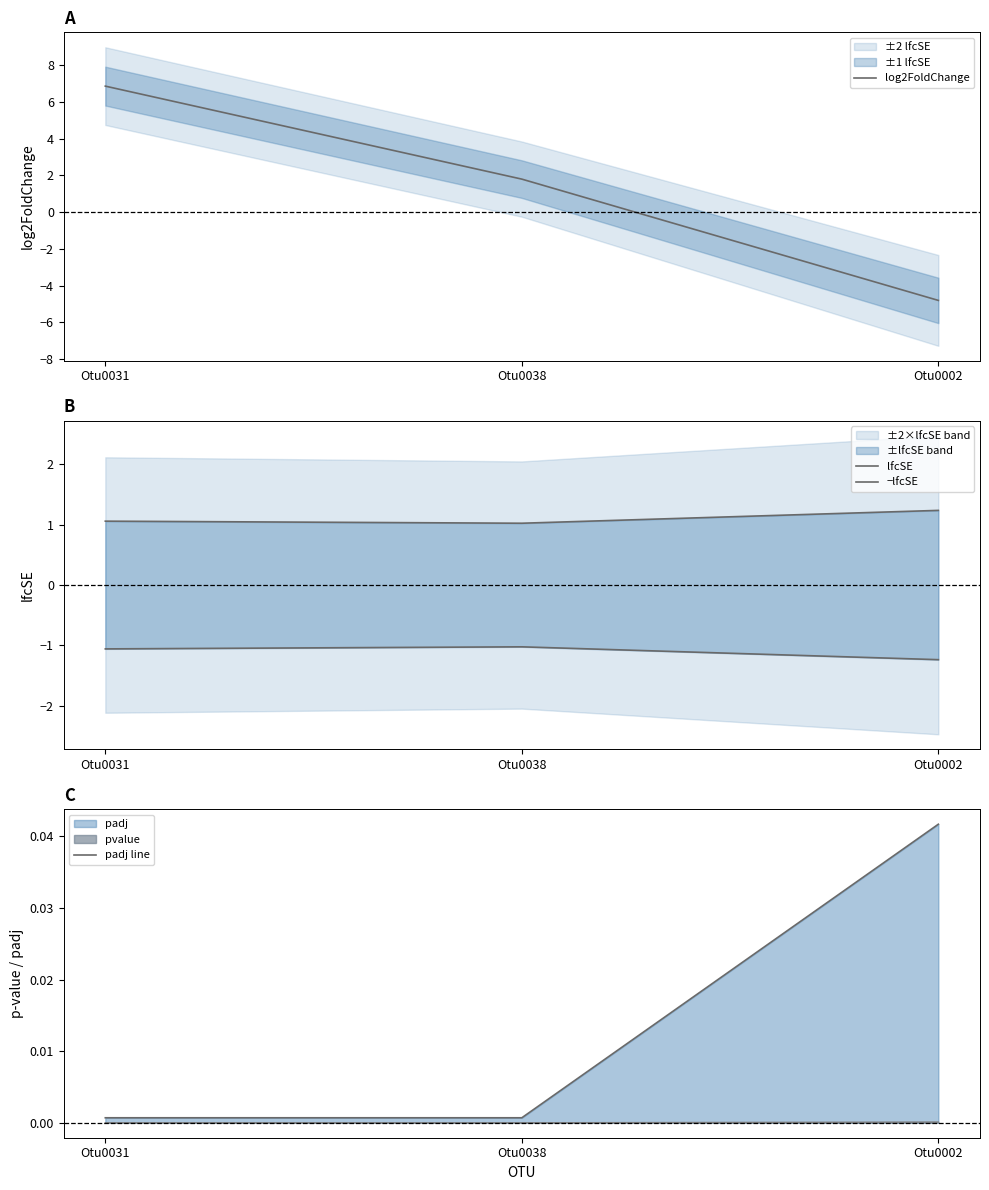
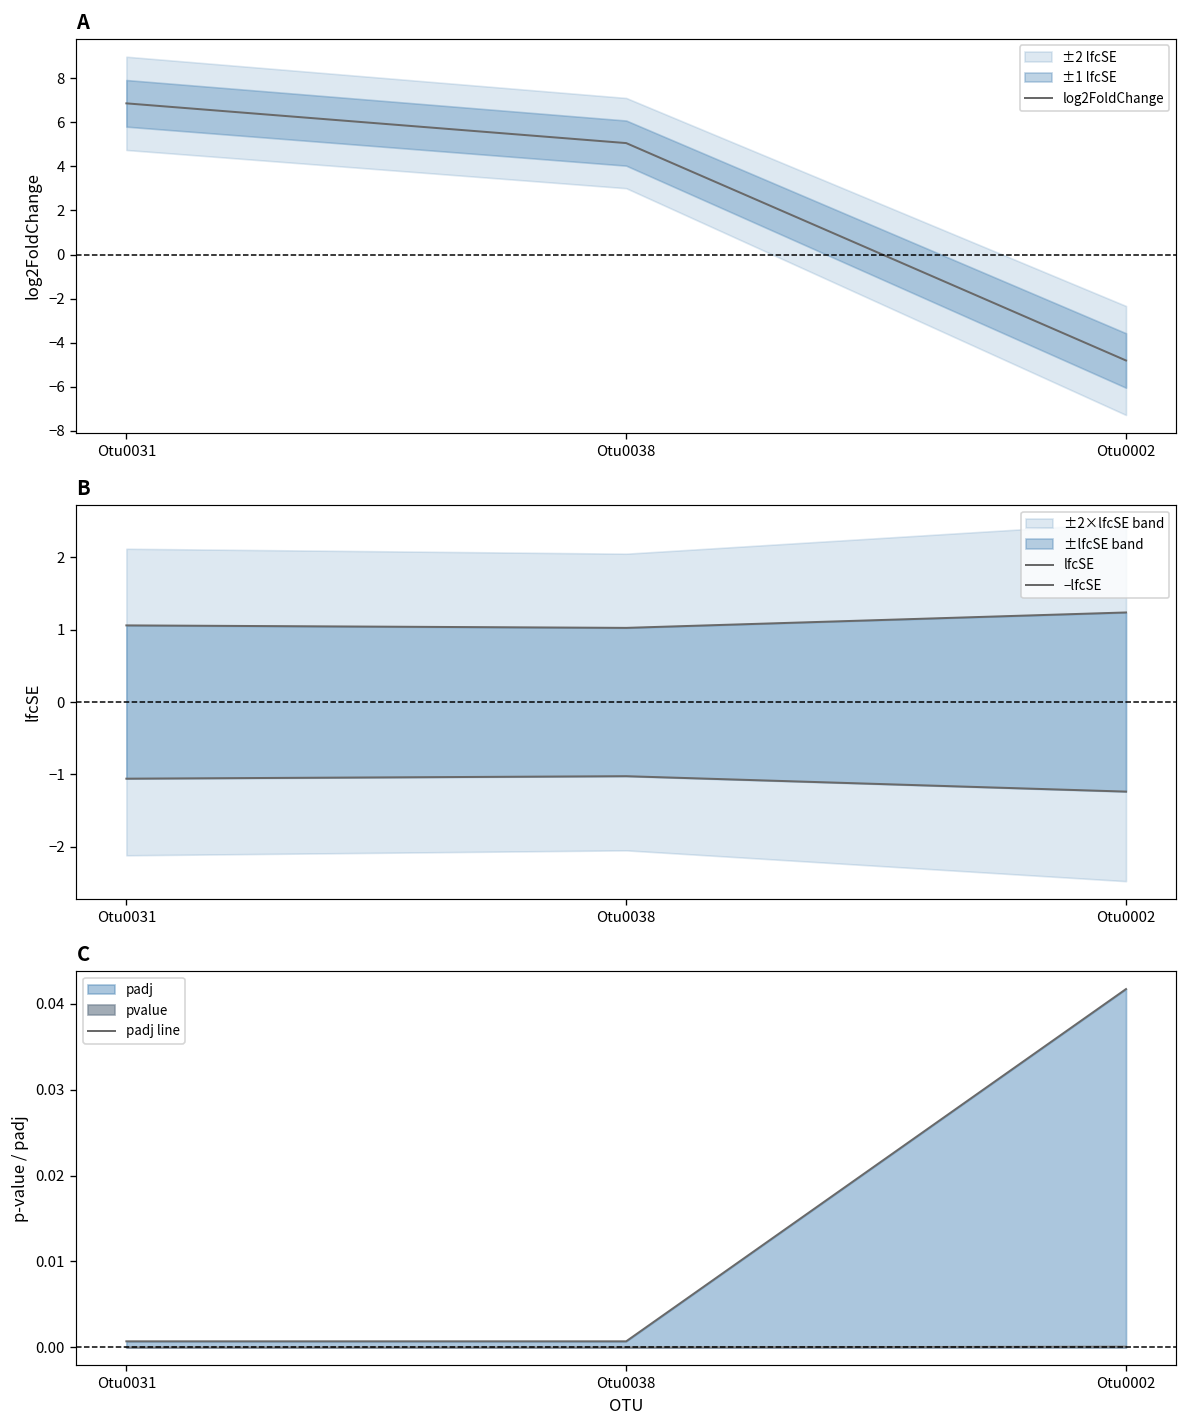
  {
    "A": {
      "log2FoldChange": {
        "Otu0031": 6.9,
-       "Otu0038": 1.8,
+       "Otu0038": 5.1,
        "Otu0002": -4.8
      }
    },
    "B": {
      "−lfcSE": {
        "Otu0031": -1.1,
        "Otu0038": -1.0,
        "Otu0002": -1.2
      }
    }
  }
